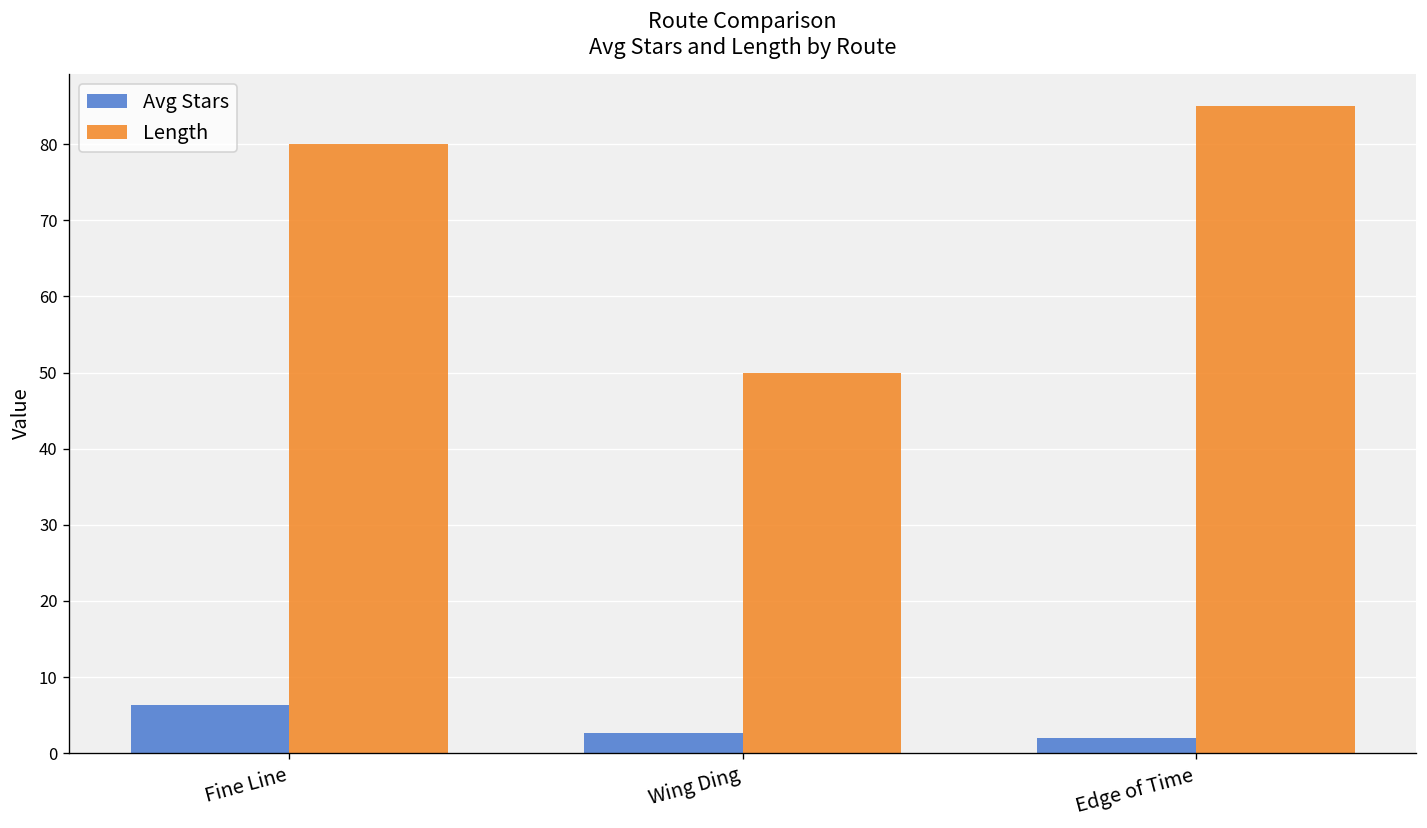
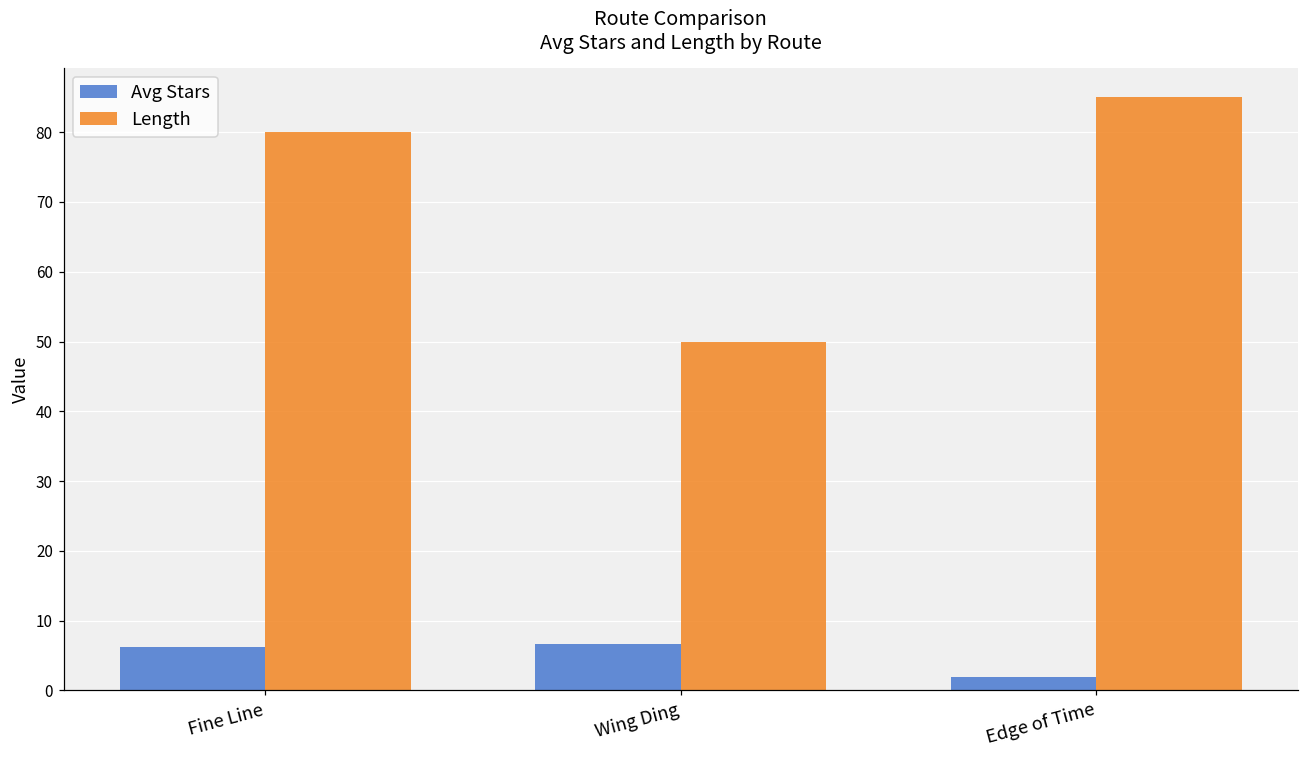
  {
    "Avg Stars": {
      "Fine Line": 6,
-     "Wing Ding": 3,
+     "Wing Ding": 7,
      "Edge of Time": 2
    },
    "Length": {
      "Fine Line": 80,
      "Wing Ding": 50,
      "Edge of Time": 85
    }
  }
